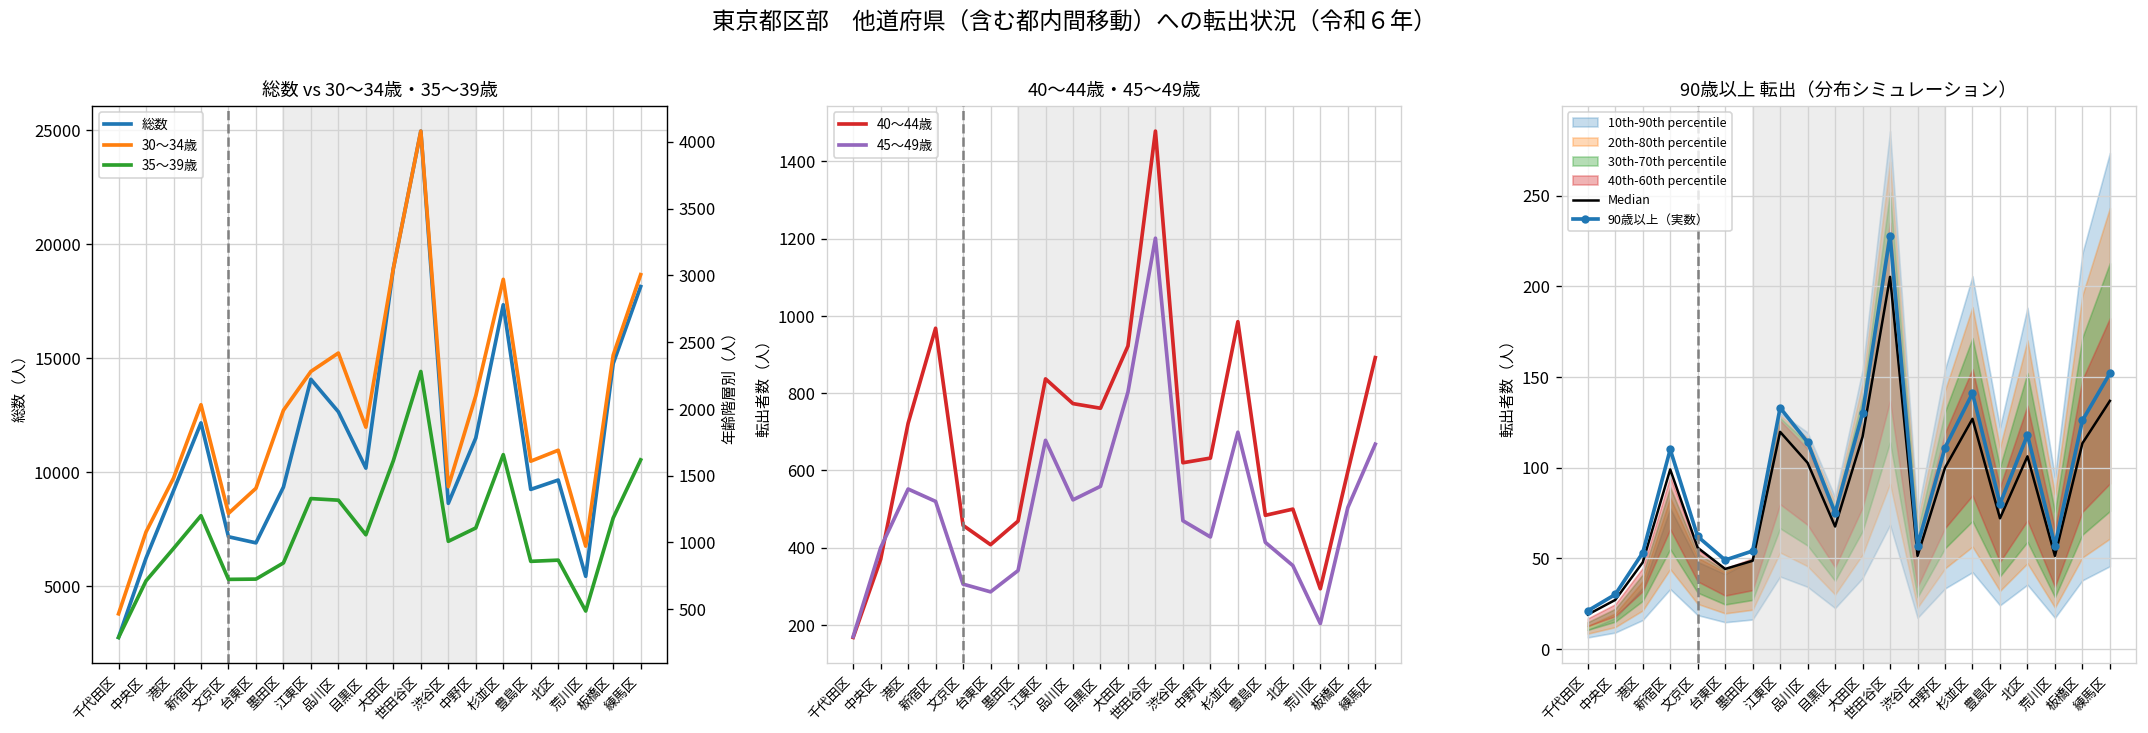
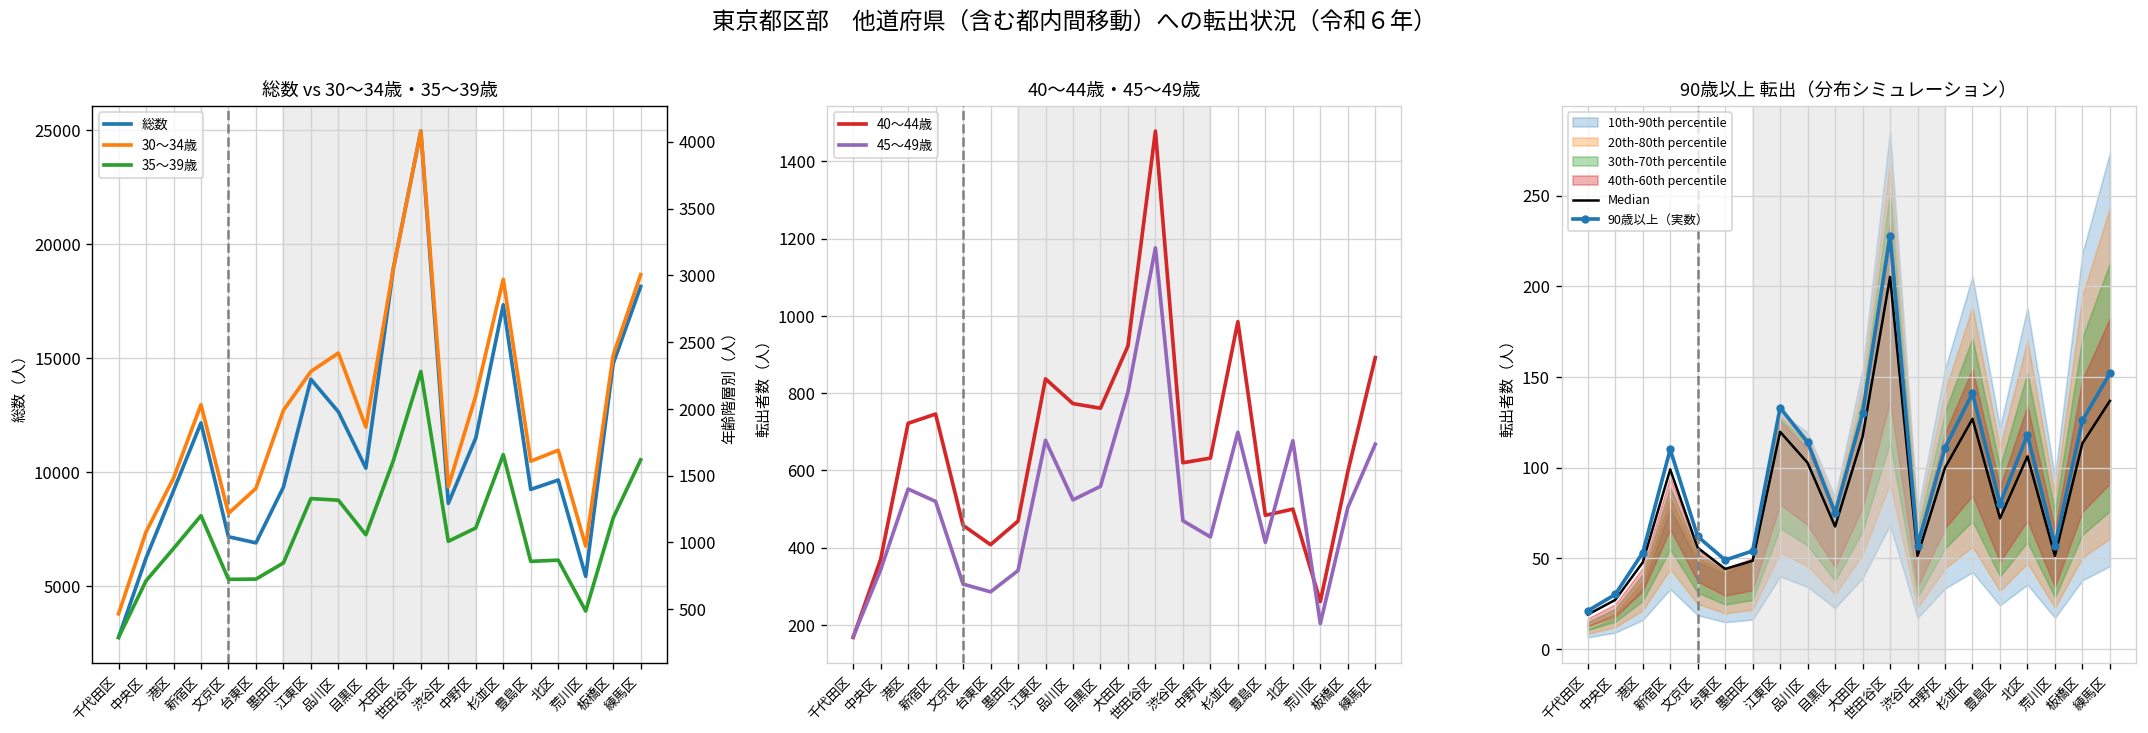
  {
    "40～44歳・45～49歳": {
      "40～44歳": {
        "中央区": 370,
        "港区": 720,
-       "新宿区": 970,
+       "新宿区": 750,
        "文京区": 460,
        "台東区": 410,
        "墨田区": 470,
        "江東区": 840,
        "品川区": 770,
        "目黒区": 760,
        "大田区": 920,
        "世田谷区": 1480,
        "渋谷区": 620,
        "中野区": 630,
        "杉並区": 990,
        "豊島区": 480,
        "北区": 500,
-       "荒川区": 290,
+       "荒川区": 260,
        "板橋区": 600,
        "練馬区": 890
      },
      "45～49歳": {
-       "中央区": 400,
+       "中央区": 340,
        "港区": 550,
        "新宿区": 520,
        "文京区": 310,
        "台東区": 290,
        "墨田区": 340,
        "江東区": 680,
        "品川区": 520,
        "目黒区": 560,
        "大田区": 800,
-       "世田谷区": 1200,
+       "世田谷区": 1180,
        "渋谷区": 470,
        "中野区": 430,
        "杉並区": 700,
        "豊島区": 410,
-       "北区": 350,
+       "北区": 680,
        "荒川区": 200,
        "板橋区": 500,
        "練馬区": 670
      }
    },
    "90歳以上 転出（分布シミュレーション）": {
      "Median": {
        "千代田区": 19,
        "中央区": 27,
        "港区": 48,
        "新宿区": 99,
        "江東区": 120,
        "品川区": 103,
        "目黒区": 68,
        "大田区": 117,
        "世田谷区": 205,
        "渋谷区": 51,
        "中野区": 100,
        "杉並区": 127,
        "豊島区": 72,
        "北区": 106,
        "荒川区": 51,
        "板橋区": 113,
        "練馬区": 137
      },
      "30th-70th percentile": {
        "千代田区": 4
      },
      "40th-60th percentile": {
        "千代田区": 4
      }
    }
  }
